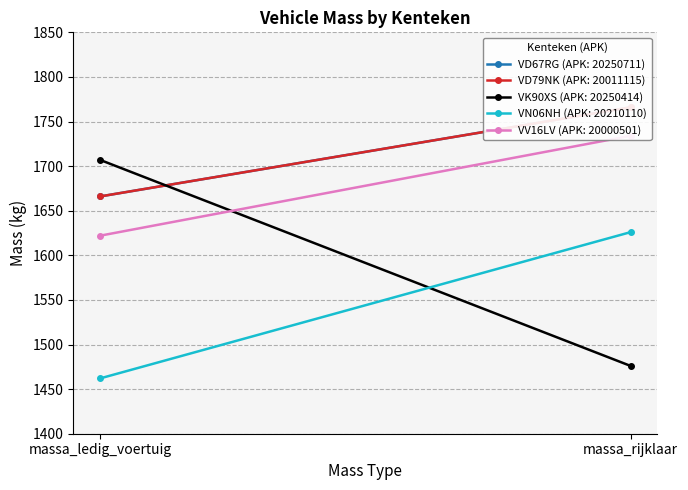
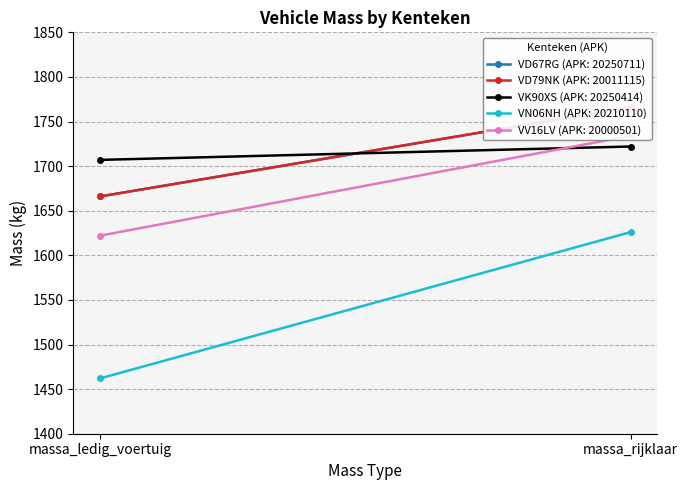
  {
    "VD79NK (APK: 20011115)": {
      "massa_ledig_voertuig": 1670
    },
    "VK90XS (APK: 20250414)": {
      "massa_ledig_voertuig": 1710,
-     "massa_rijklaar": 1480
+     "massa_rijklaar": 1720
    },
    "VN06NH (APK: 20210110)": {
      "massa_ledig_voertuig": 1460,
      "massa_rijklaar": 1630
    },
    "VV16LV (APK: 20000501)": {
      "massa_ledig_voertuig": 1620
    }
  }
